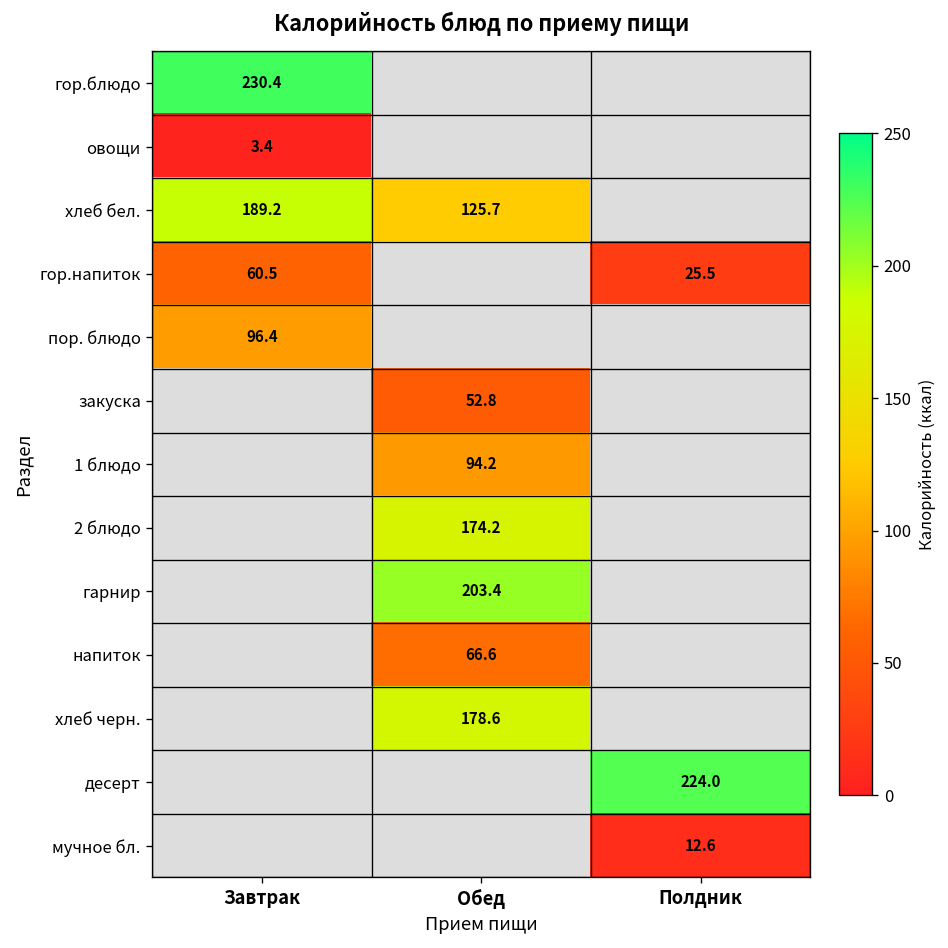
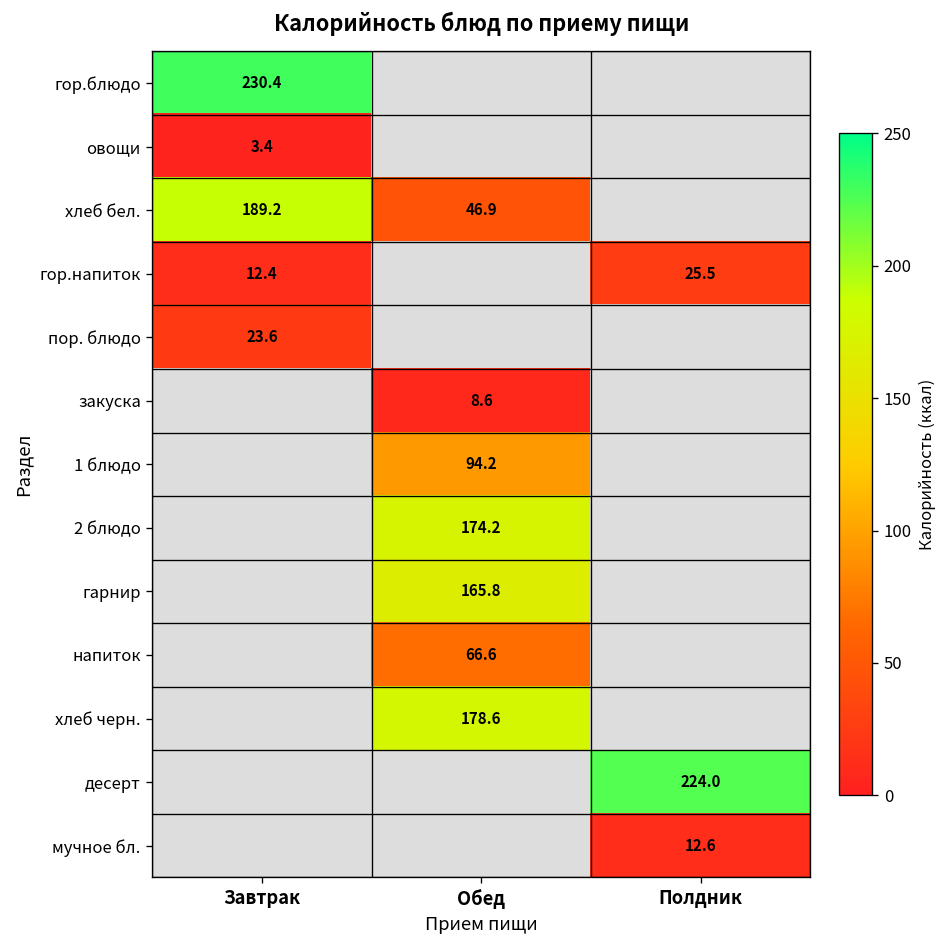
  {
    "гор.блюдо": {
      "Завтрак": 230.4
    },
    "овощи": {
      "Завтрак": 3.4
    },
    "хлеб бел.": {
      "Завтрак": 189.2,
-     "Обед": 125.7
+     "Обед": 46.9
    },
    "гор.напиток": {
-     "Завтрак": 60.5,
+     "Завтрак": 12.4,
      "Полдник": 25.5
    },
    "пор. блюдо": {
-     "Завтрак": 96.4
+     "Завтрак": 23.6
    },
    "закуска": {
-     "Обед": 52.8
+     "Обед": 8.6
    },
    "1 блюдо": {
      "Обед": 94.2
    },
    "2 блюдо": {
      "Обед": 174.2
    },
    "гарнир": {
-     "Обед": 203.4
+     "Обед": 165.8
    },
    "напиток": {
      "Обед": 66.6
    },
    "хлеб черн.": {
      "Обед": 178.6
    },
    "десерт": {
      "Полдник": 224.0
    },
    "мучное бл.": {
      "Полдник": 12.6
    }
  }
